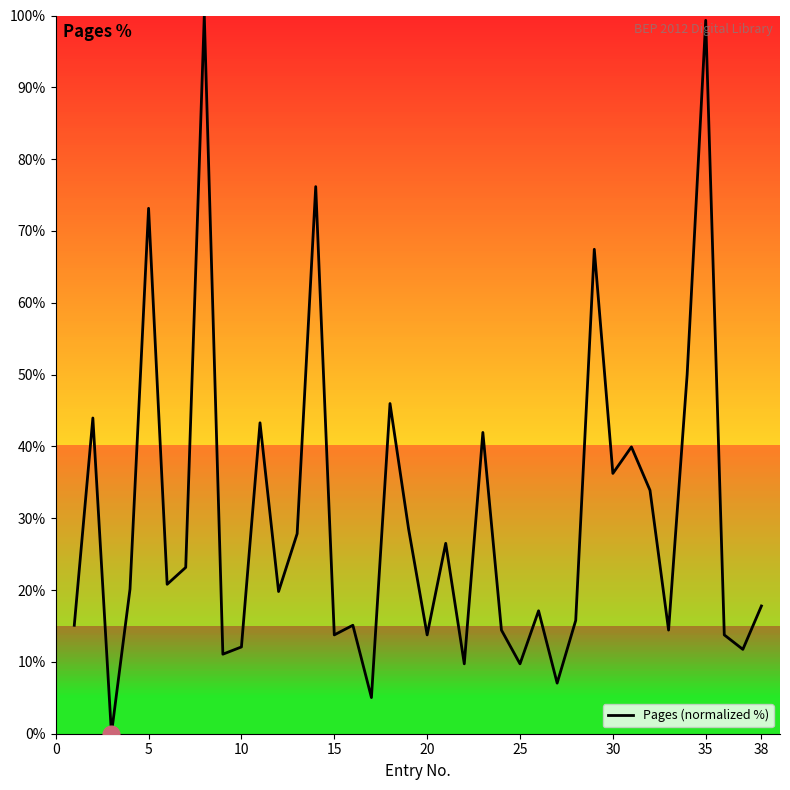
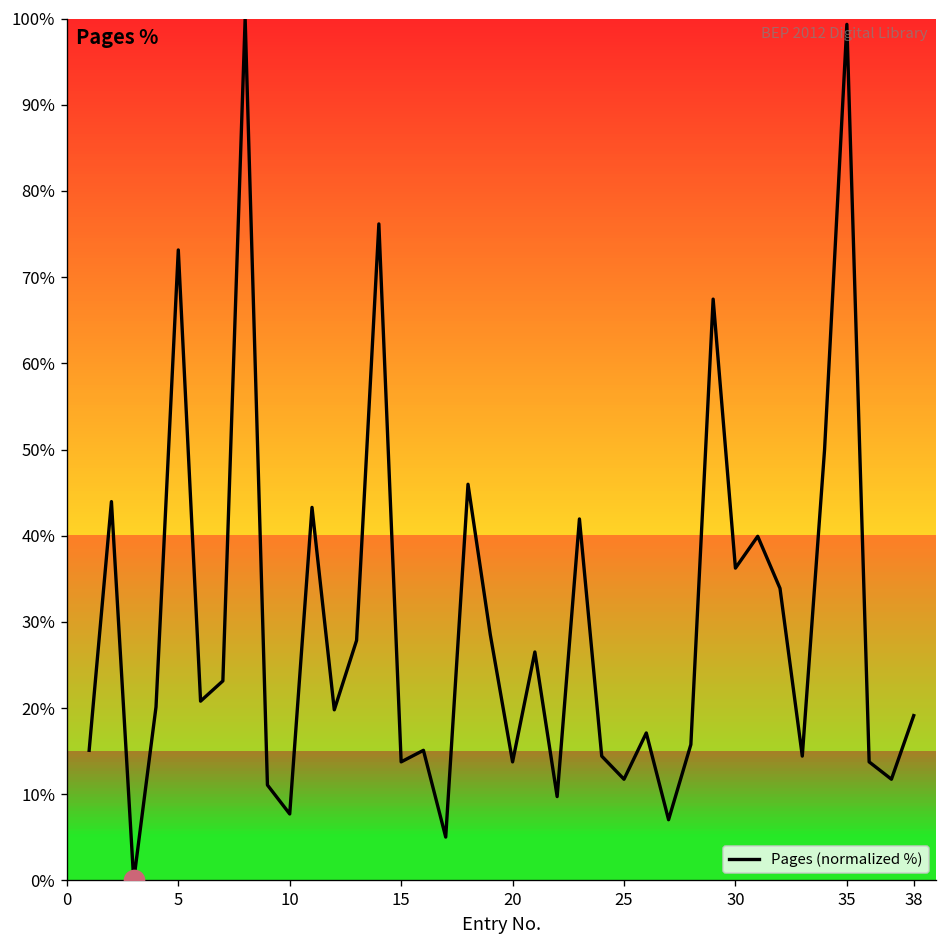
  {
    "Pages (normalized %)": {
      "5": "73%",
-     "10": "12%",
+     "10": "8%",
      "15": "14%",
      "20": "14%",
-     "25": "10%",
+     "25": "12%",
      "30": "36%",
-     "38": "18%"
+     "38": "19%"
    }
  }
